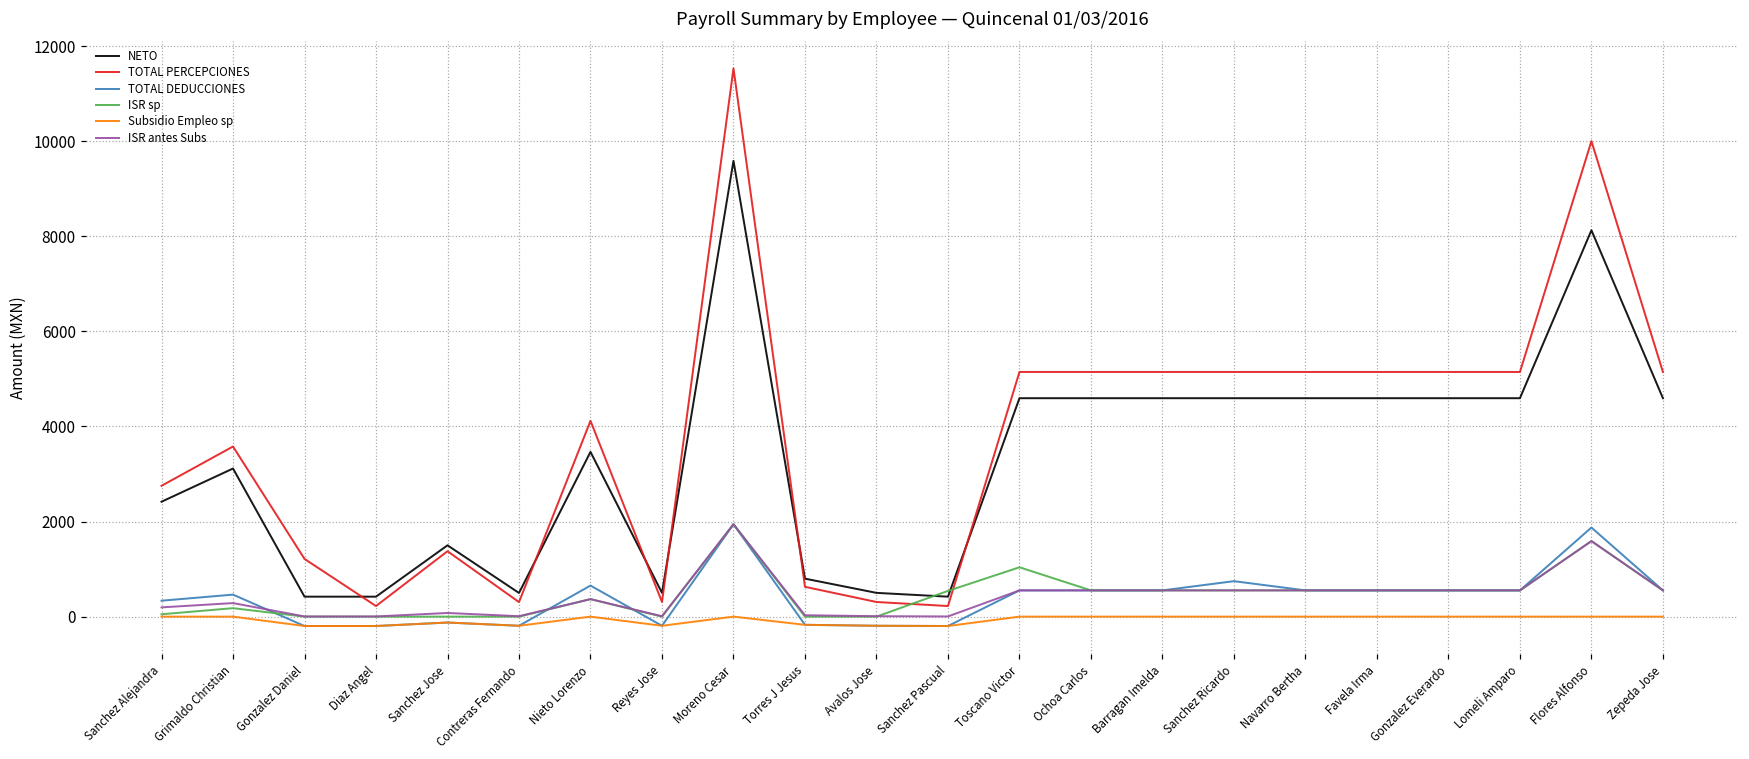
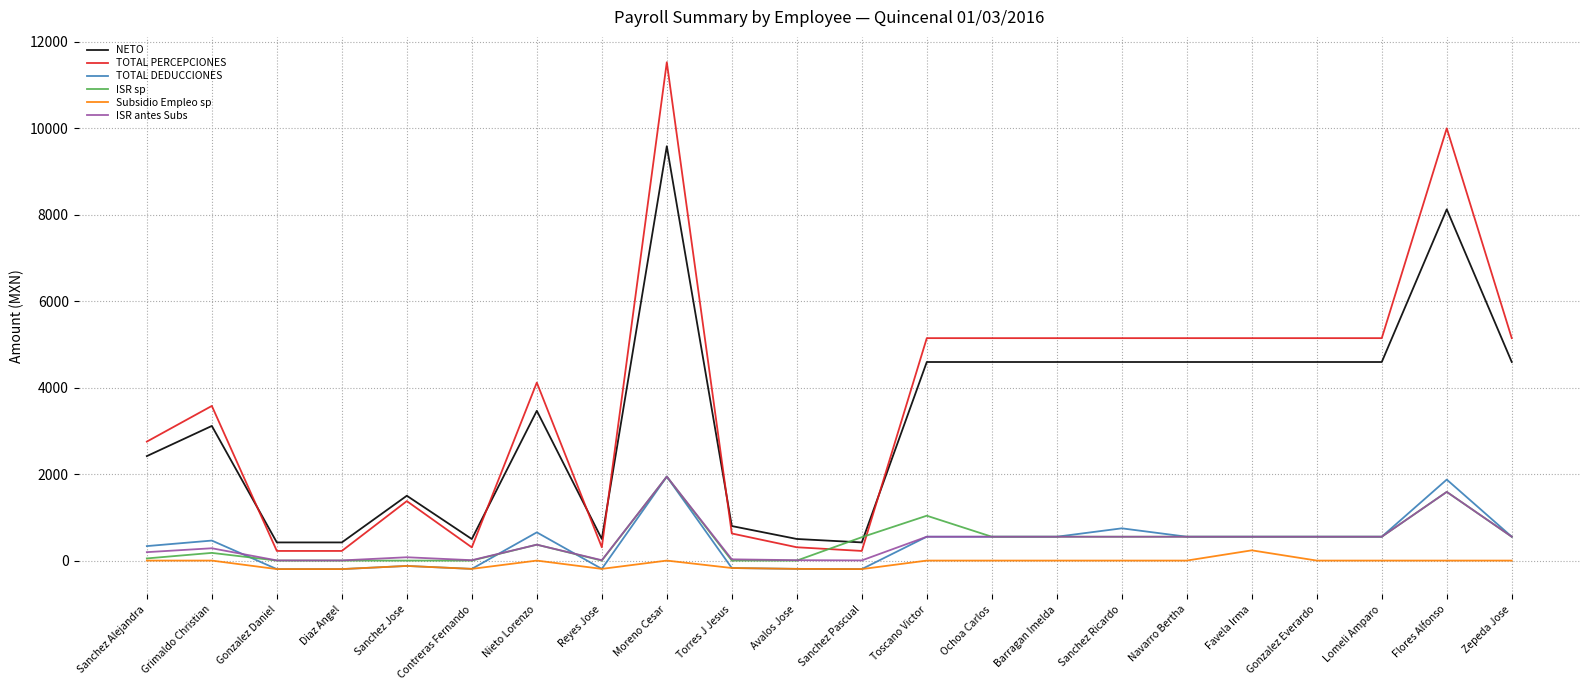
  {
    "NETO": {
      "Sanchez Alejandra": 2400,
      "Grimaldo Christian": 3100,
      "Gonzalez Daniel": 400,
      "Diaz Angel": 400,
      "Sanchez Jose": 1500,
      "Contreras Fernando": 500,
      "Nieto Lorenzo": 3500,
      "Reyes Jose": 500,
      "Moreno Cesar": 9600,
      "Torres J Jesus": 800,
      "Avalos Jose": 500,
      "Sanchez Pascual": 400,
      "Toscano Victor": 4600,
      "Ochoa Carlos": 4600,
      "Barragan Imelda": 4600,
      "Sanchez Ricardo": 4600,
      "Navarro Bertha": 4600,
      "Favela Irma": 4600,
      "Gonzalez Everardo": 4600,
      "Lomeli Amparo": 4600,
      "Flores Alfonso": 8100,
      "Zepeda Jose": 4600
    },
    "TOTAL PERCEPCIONES": {
      "Sanchez Alejandra": 2800,
      "Grimaldo Christian": 3600,
-     "Gonzalez Daniel": 1200,
+     "Gonzalez Daniel": 200,
      "Diaz Angel": 200,
      "Sanchez Jose": 1400,
      "Contreras Fernando": 300,
      "Nieto Lorenzo": 4100,
      "Reyes Jose": 300,
      "Moreno Cesar": 11500,
      "Torres J Jesus": 600,
      "Avalos Jose": 300,
      "Sanchez Pascual": 200,
      "Toscano Victor": 5100,
      "Ochoa Carlos": 5100,
      "Barragan Imelda": 5100,
      "Sanchez Ricardo": 5100,
      "Navarro Bertha": 5100,
      "Favela Irma": 5100,
      "Gonzalez Everardo": 5100,
      "Lomeli Amparo": 5100,
      "Flores Alfonso": 10000,
      "Zepeda Jose": 5100
    },
    "TOTAL DEDUCCIONES": {
      "Sanchez Alejandra": 300,
      "Grimaldo Christian": 500,
      "Nieto Lorenzo": 700,
      "Sanchez Ricardo": 700,
      "Flores Alfonso": 1900
    },
    "ISR sp": {
      "Grimaldo Christian": 200,
      "Sanchez Jose": 0,
      "Sanchez Pascual": 500,
      "Toscano Victor": 1000
    },
    "Subsidio Empleo sp": {
      "Grimaldo Christian": 0,
      "Nieto Lorenzo": 0,
      "Moreno Cesar": 0,
      "Toscano Victor": 0,
      "Ochoa Carlos": 0,
      "Barragan Imelda": 0,
      "Sanchez Ricardo": 0,
      "Navarro Bertha": 0,
-     "Favela Irma": 0,
+     "Favela Irma": 200,
      "Gonzalez Everardo": 0,
      "Lomeli Amparo": 0,
      "Flores Alfonso": 0,
      "Zepeda Jose": 0
    },
    "ISR antes Subs": {
      "Sanchez Alejandra": 200,
      "Grimaldo Christian": 300,
      "Sanchez Jose": 100,
      "Sanchez Pascual": 0
    }
  }
